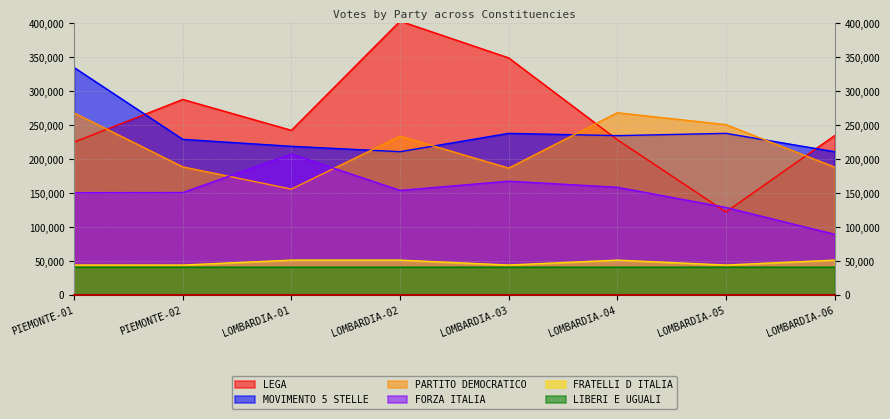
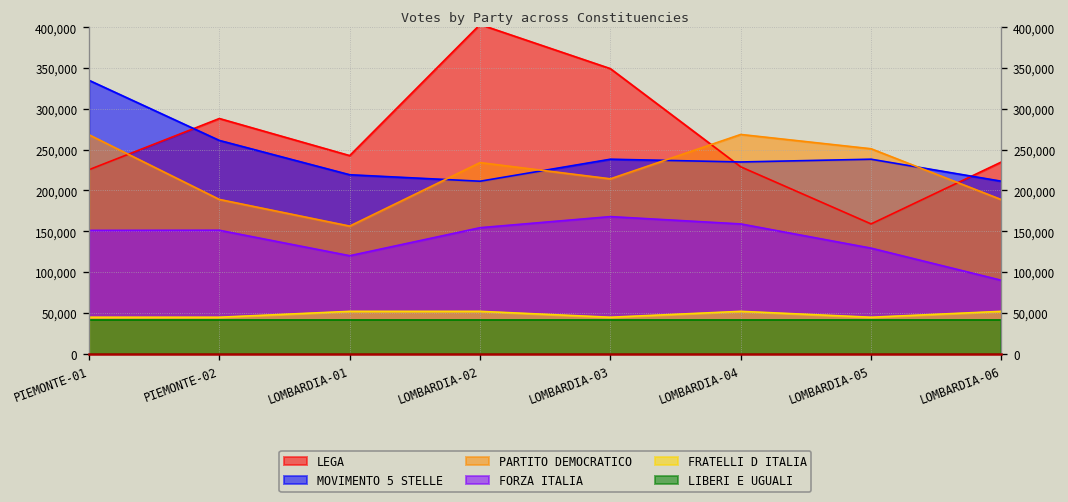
  {
    "LEGA": {
      "PIEMONTE-01": "230,000",
      "PIEMONTE-02": "290,000",
      "LOMBARDIA-01": "240,000",
      "LOMBARDIA-03": "350,000",
      "LOMBARDIA-04": "230,000",
-     "LOMBARDIA-05": "120,000",
+     "LOMBARDIA-05": "160,000",
      "LOMBARDIA-06": "230,000"
    },
    "MOVIMENTO 5 STELLE": {
      "PIEMONTE-01": "340,000",
-     "PIEMONTE-02": "230,000",
+     "PIEMONTE-02": "260,000",
      "LOMBARDIA-01": "220,000",
      "LOMBARDIA-02": "210,000",
      "LOMBARDIA-03": "240,000",
      "LOMBARDIA-04": "230,000",
      "LOMBARDIA-05": "240,000",
      "LOMBARDIA-06": "210,000"
    },
    "PARTITO DEMOCRATICO": {
      "PIEMONTE-01": "270,000",
      "PIEMONTE-02": "190,000",
      "LOMBARDIA-01": "160,000",
      "LOMBARDIA-02": "230,000",
-     "LOMBARDIA-03": "190,000",
+     "LOMBARDIA-03": "210,000",
      "LOMBARDIA-04": "270,000",
      "LOMBARDIA-05": "250,000",
      "LOMBARDIA-06": "190,000"
    },
    "FORZA ITALIA": {
      "PIEMONTE-01": "150,000",
      "PIEMONTE-02": "150,000",
-     "LOMBARDIA-01": "210,000",
+     "LOMBARDIA-01": "120,000",
      "LOMBARDIA-02": "150,000",
      "LOMBARDIA-03": "170,000",
      "LOMBARDIA-04": "160,000",
      "LOMBARDIA-05": "130,000",
      "LOMBARDIA-06": "90,000"
    },
    "FRATELLI D ITALIA": {
      "LOMBARDIA-01": "50,000",
      "LOMBARDIA-02": "50,000",
      "LOMBARDIA-04": "50,000",
      "LOMBARDIA-06": "50,000"
    },
    "LIBERI E UGUALI": {
      "LOMBARDIA-01": "40,000",
      "LOMBARDIA-02": "40,000",
      "LOMBARDIA-04": "40,000",
      "LOMBARDIA-06": "40,000"
    }
  }
